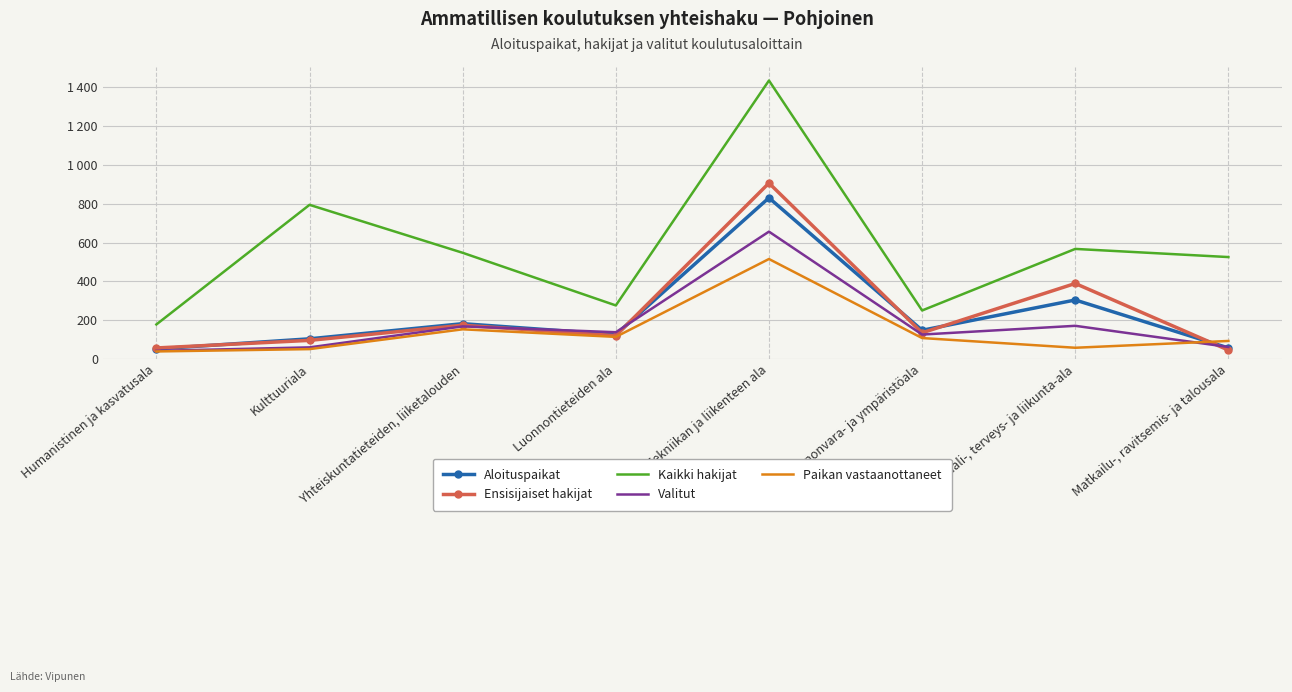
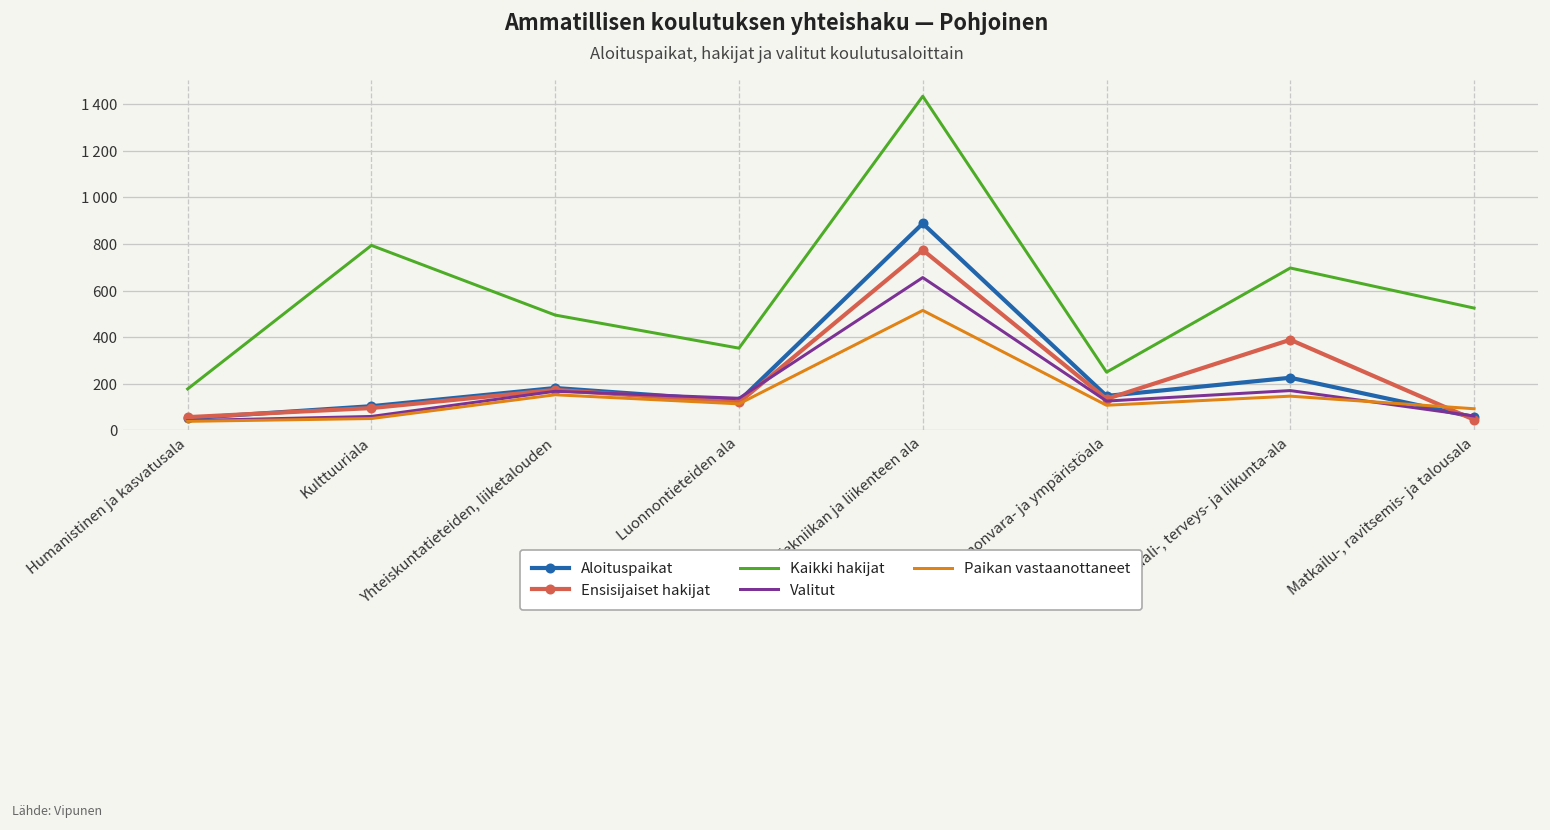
  {
    "Aloituspaikat": {
-     "Tekniikan ja liikenteen ala": 830,
-     "Sosiaali-, terveys- ja liikunta-ala": 300
+     "Tekniikan ja liikenteen ala": 890,
+     "Sosiaali-, terveys- ja liikunta-ala": 230
    },
    "Ensisijaiset hakijat": {
-     "Tekniikan ja liikenteen ala": 910,
+     "Tekniikan ja liikenteen ala": 770,
      "Sosiaali-, terveys- ja liikunta-ala": 390
    },
    "Kaikki hakijat": {
      "Humanistinen ja kasvatusala": 180,
      "Kulttuuriala": 790,
-     "Yhteiskuntatieteiden, liiketalouden": 550,
-     "Luonnontieteiden ala": 280,
+     "Yhteiskuntatieteiden, liiketalouden": 500,
+     "Luonnontieteiden ala": 350,
      "Tekniikan ja liikenteen ala": 1430,
      "Luonnonvara- ja ympäristöala": 250,
-     "Sosiaali-, terveys- ja liikunta-ala": 570,
+     "Sosiaali-, terveys- ja liikunta-ala": 700,
      "Matkailu-, ravitsemis- ja talousala": 530
    },
    "Valitut": {
      "Tekniikan ja liikenteen ala": 660,
      "Sosiaali-, terveys- ja liikunta-ala": 170
    },
    "Paikan vastaanottaneet": {
      "Yhteiskuntatieteiden, liiketalouden": 150,
      "Tekniikan ja liikenteen ala": 520,
      "Luonnonvara- ja ympäristöala": 110,
-     "Sosiaali-, terveys- ja liikunta-ala": 60,
+     "Sosiaali-, terveys- ja liikunta-ala": 150,
      "Matkailu-, ravitsemis- ja talousala": 90
    }
  }
